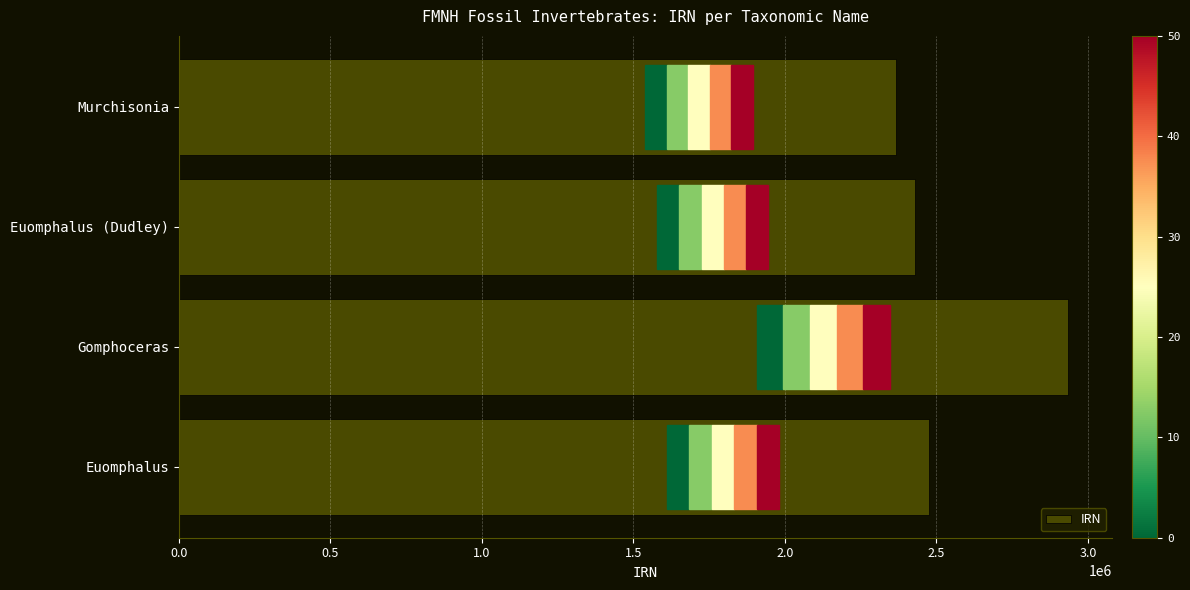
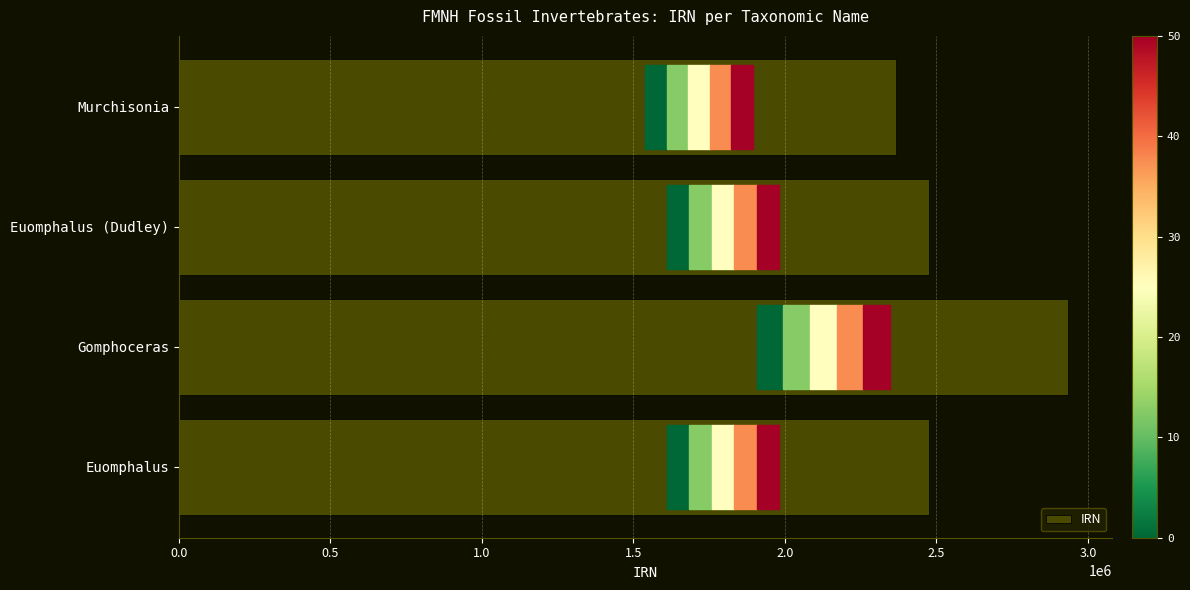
  {
    "Murchisonia": 2370000,
-   "Euomphalus (Dudley)": 2430000,
+   "Euomphalus (Dudley)": 2480000,
    "Gomphoceras": 2930000,
    "Euomphalus": 2480000
  }
